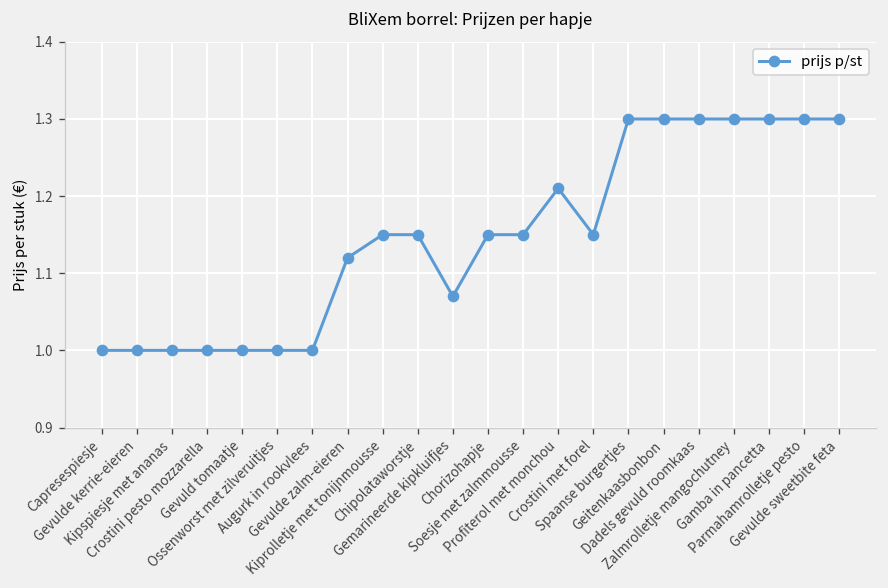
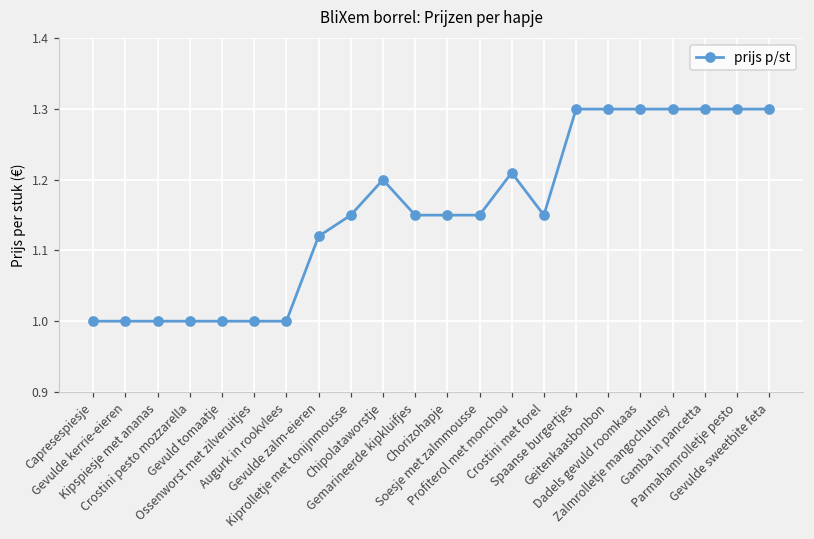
  {
    "Capresespiesje": 1.00,
    "Gevulde kerrie-eieren": 1.00,
    "Kipspiesje met ananas": 1.00,
    "Crostini pesto mozzarella": 1.00,
    "Gevuld tomaatje": 1.00,
    "Ossenworst met zilveruitjes": 1.00,
    "Augurk in rookvlees": 1.00,
    "Gevulde zalm-eieren": 1.12,
    "Kiprolletje met tonijnmousse": 1.15,
-   "Chipolataworstje": 1.15,
-   "Gemarineerde kipkluifjes": 1.07,
+   "Chipolataworstje": 1.20,
+   "Gemarineerde kipkluifjes": 1.15,
    "Chorizohapje": 1.15,
    "Soesje met zalmmousse": 1.15,
    "Profiterol met monchou": 1.21,
    "Crostini met forel": 1.15,
    "Spaanse burgertjes": 1.30,
    "Geitenkaasbonbon": 1.30,
    "Dadels gevuld roomkaas": 1.30,
    "Zalmrolletje mangochutney": 1.30,
    "Gamba in pancetta": 1.30,
    "Parmahamrolletje pesto": 1.30,
    "Gevulde sweetbite feta": 1.30
  }
